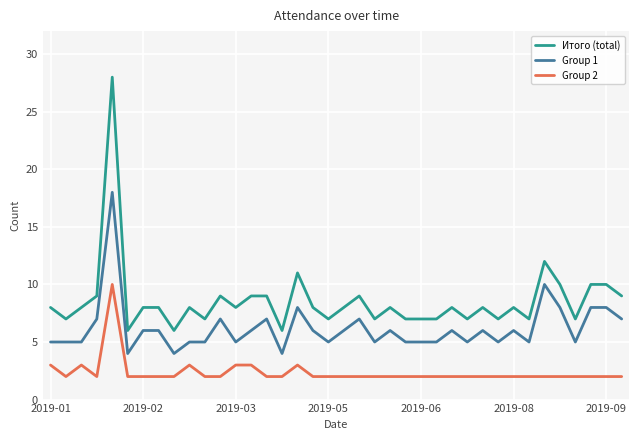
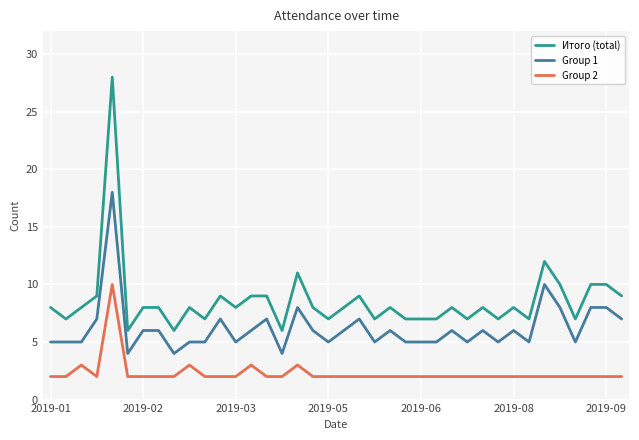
  {
    "Group 2": {
-     "2019-01": 3,
+     "2019-01": 2,
      "2019-02": 2,
-     "2019-03": 3,
+     "2019-03": 2,
      "2019-05": 2,
      "2019-06": 2,
      "2019-08": 2,
      "2019-09": 2
    }
  }
